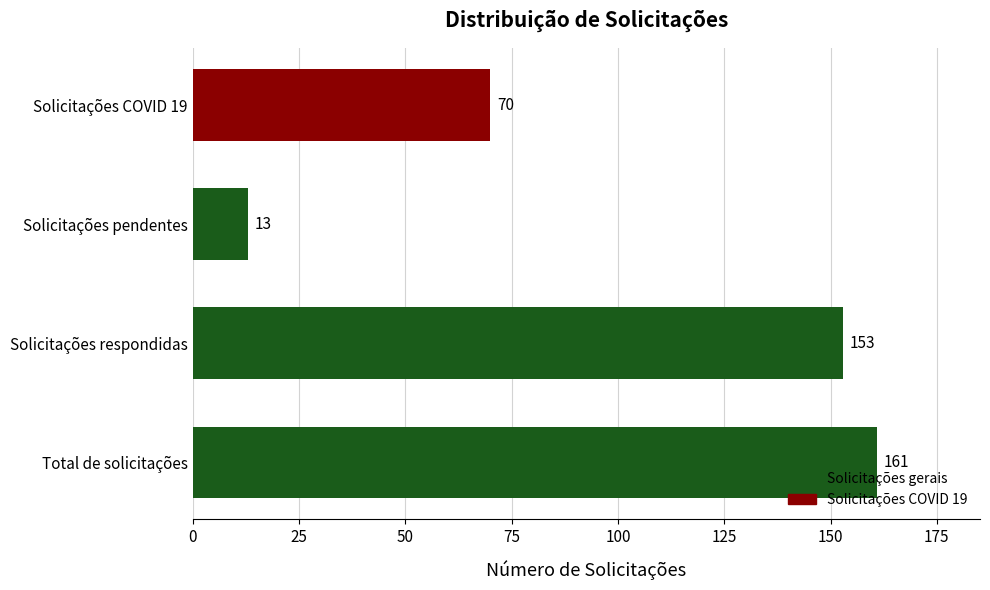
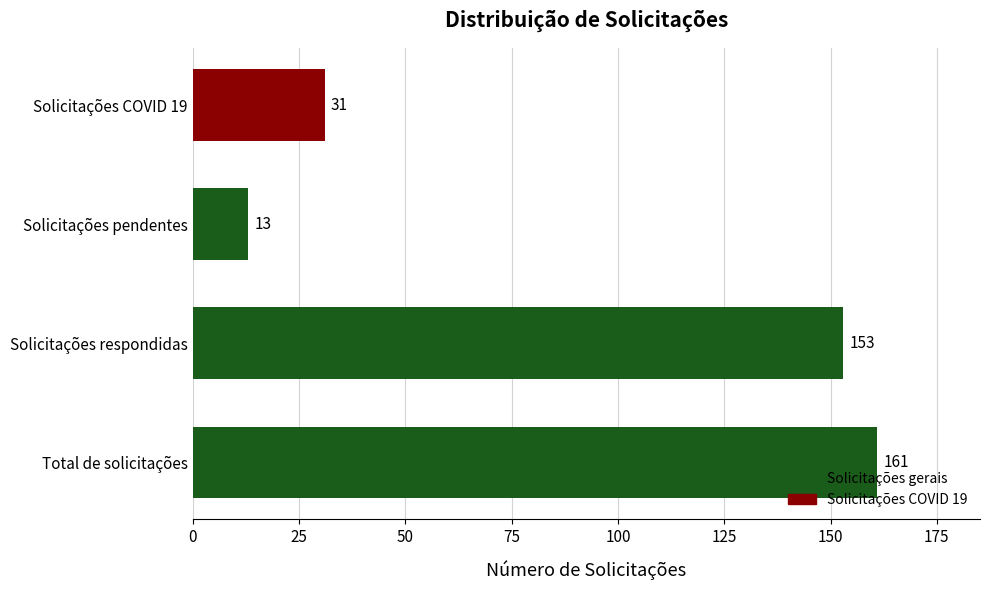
  {
-   "Solicitações COVID 19": 70,
+   "Solicitações COVID 19": 31,
    "Solicitações pendentes": 13,
    "Solicitações respondidas": 153,
    "Total de solicitações": 161
  }
